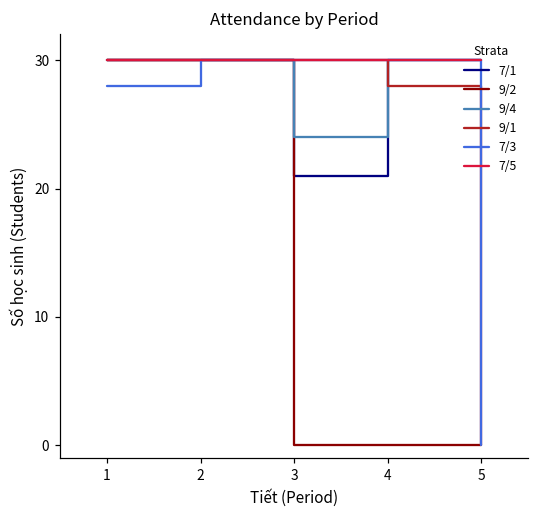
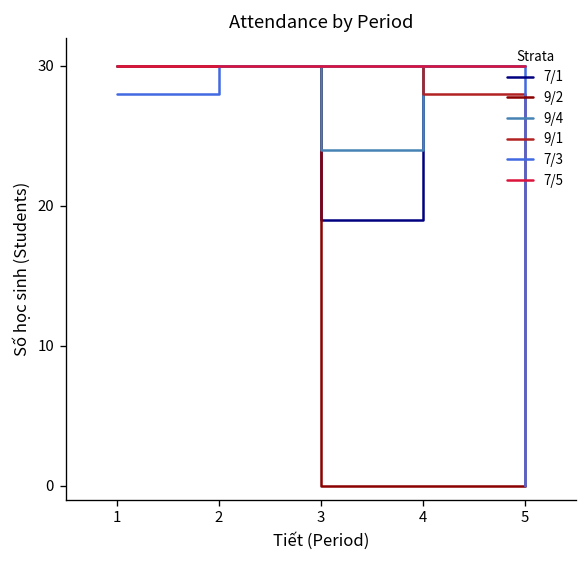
  {
    "7/1": {
-     "3": 21
+     "3": 19
    },
    "9/2": {
      "3": 0,
      "4": 0
    }
  }
